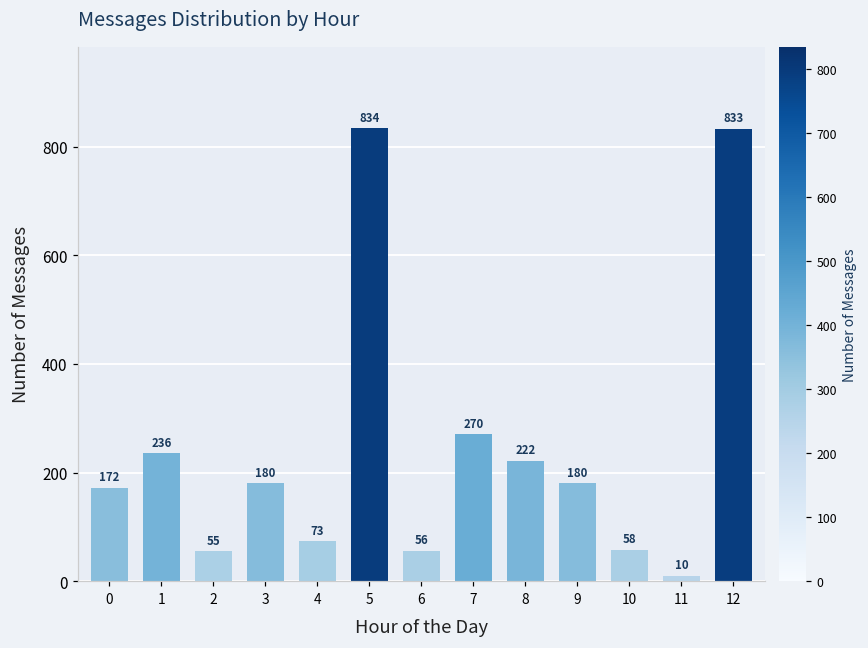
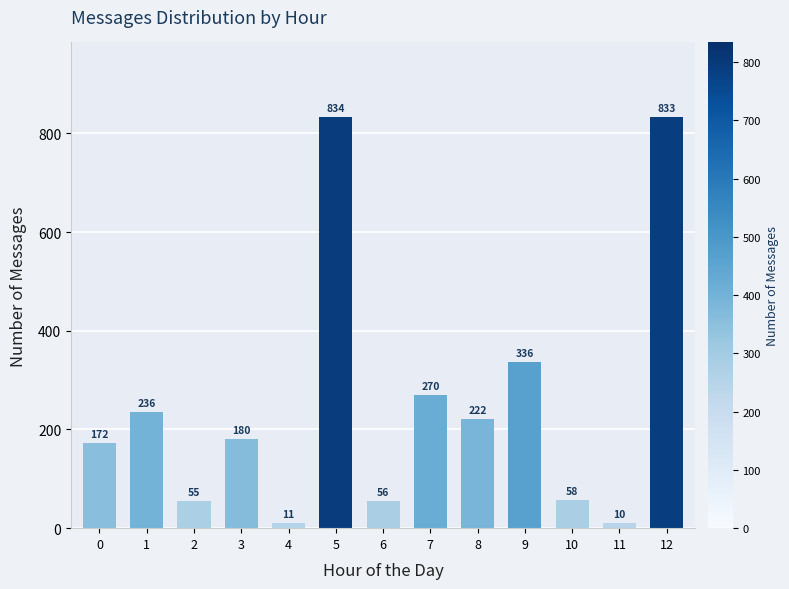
  {
    "0": 172,
    "1": 236,
    "2": 55,
    "3": 180,
-   "4": 73,
+   "4": 11,
    "5": 834,
    "6": 56,
    "7": 270,
    "8": 222,
-   "9": 180,
+   "9": 336,
    "10": 58,
    "11": 10,
    "12": 833
  }
